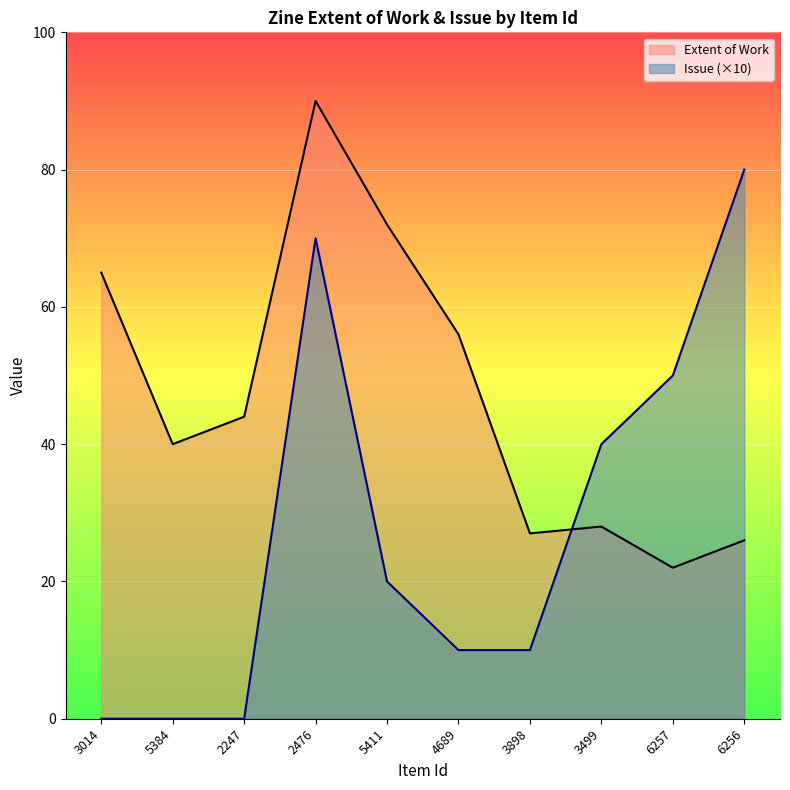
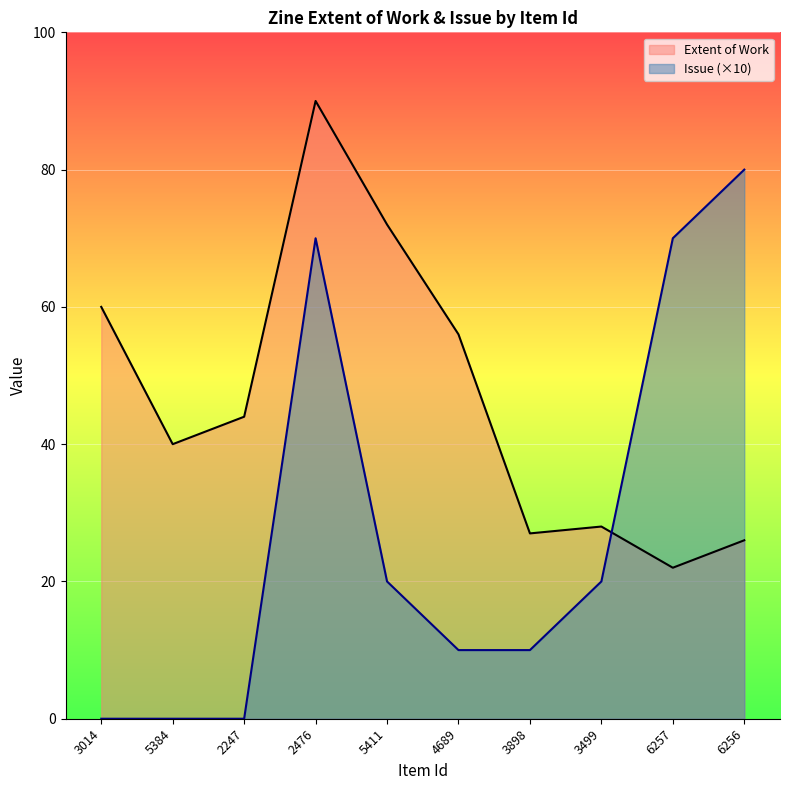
  {
    "Extent of Work": {
-     "3014": 65,
+     "3014": 60,
      "5384": 40,
      "2247": 44,
      "2476": 90,
      "5411": 72,
      "4689": 56,
      "3898": 27,
      "3499": 28,
      "6257": 22,
      "6256": 26
    },
    "Issue (×10)": {
      "3014": 0,
      "5384": 0,
      "2247": 0,
      "2476": 70,
      "5411": 20,
      "4689": 10,
      "3898": 10,
-     "3499": 40,
-     "6257": 50,
+     "3499": 20,
+     "6257": 70,
      "6256": 80
    }
  }
